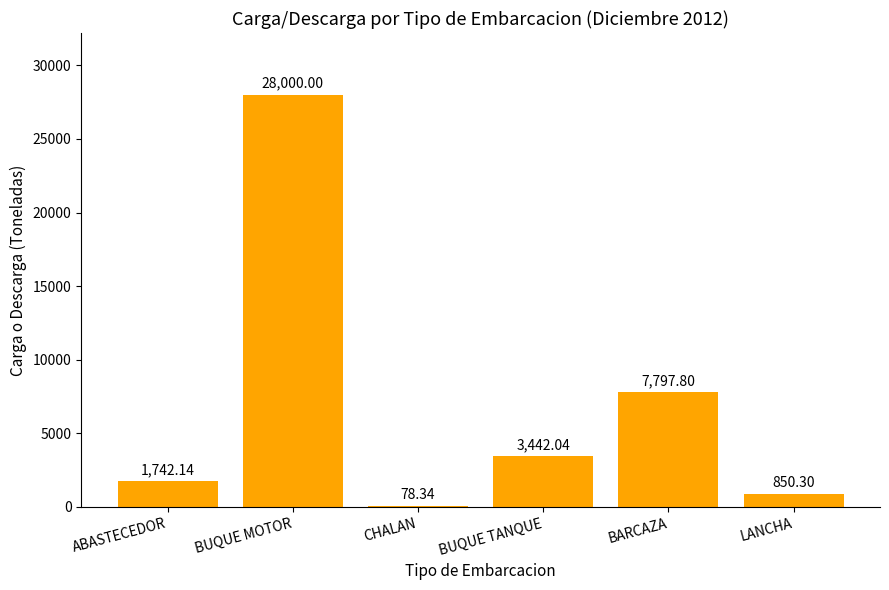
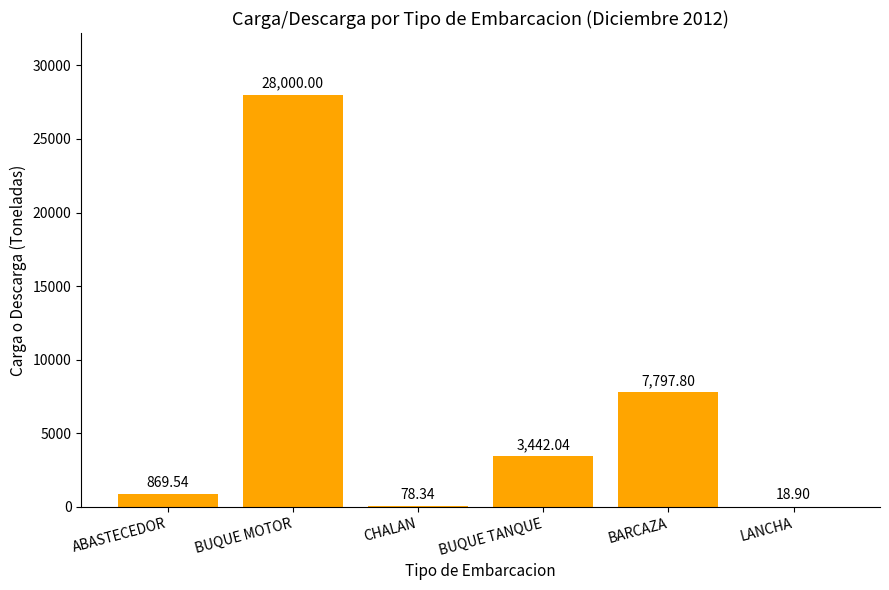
  {
-   "ABASTECEDOR": "1,742.14",
+   "ABASTECEDOR": "869.54",
    "BUQUE MOTOR": "28,000.00",
    "CHALAN": "78.34",
    "BUQUE TANQUE": "3,442.04",
    "BARCAZA": "7,797.80",
-   "LANCHA": "850.30"
+   "LANCHA": "18.90"
  }
